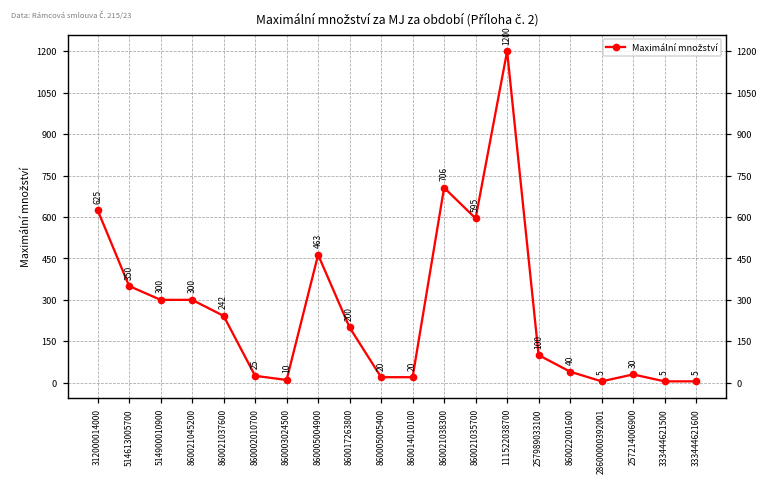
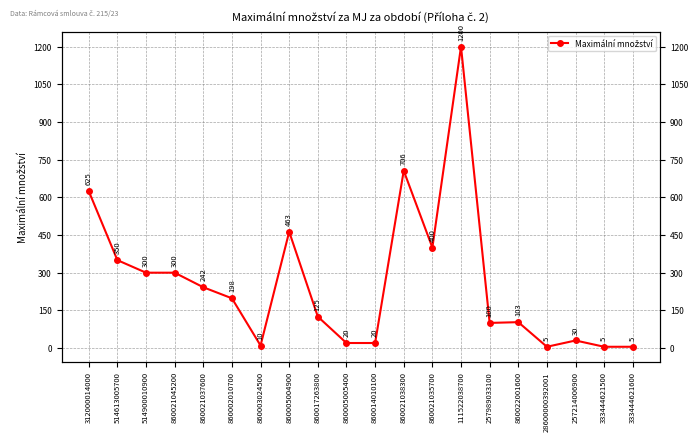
  {
    "312000014000": 625,
    "514613005700": 350,
    "514900010900": 300,
    "860021045200": 300,
    "860021037600": 242,
-   "860002010700": 25,
+   "860002010700": 198,
    "860003024500": 10,
    "860005004900": 463,
-   "860017263800": 200,
+   "860017263800": 125,
    "860005005400": 20,
    "860014010100": 20,
    "860021038300": 706,
-   "860021035700": 595,
+   "860021035700": 400,
    "111522038700": 1200,
    "257989033100": 100,
-   "860022001600": 40,
+   "860022001600": 103,
    "28600000392001": 5,
    "257214006900": 30,
    "333444621500": 5,
    "333444621600": 5
  }
